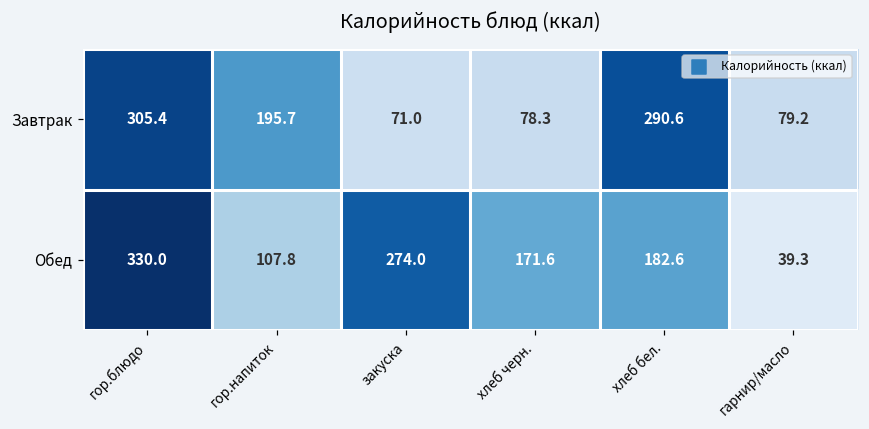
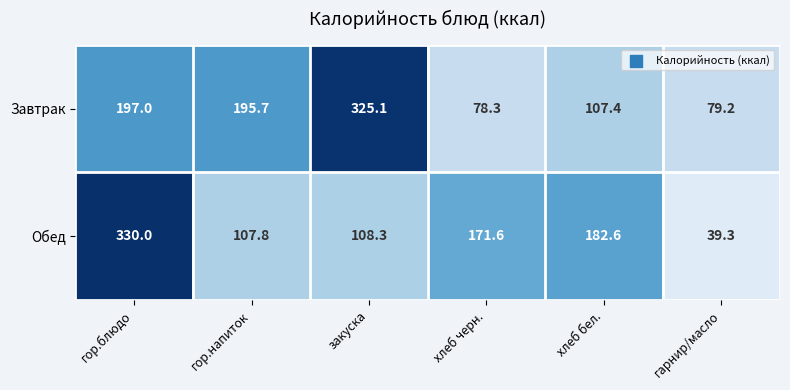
  {
    "Завтрак": {
-     "гор.блюдо": 305.4,
+     "гор.блюдо": 197.0,
      "гор.напиток": 195.7,
-     "закуска": 71.0,
+     "закуска": 325.1,
      "хлеб черн.": 78.3,
-     "хлеб бел.": 290.6,
+     "хлеб бел.": 107.4,
      "гарнир/масло": 79.2
    },
    "Обед": {
      "гор.блюдо": 330.0,
      "гор.напиток": 107.8,
-     "закуска": 274.0,
+     "закуска": 108.3,
      "хлеб черн.": 171.6,
      "хлеб бел.": 182.6,
      "гарнир/масло": 39.3
    }
  }
